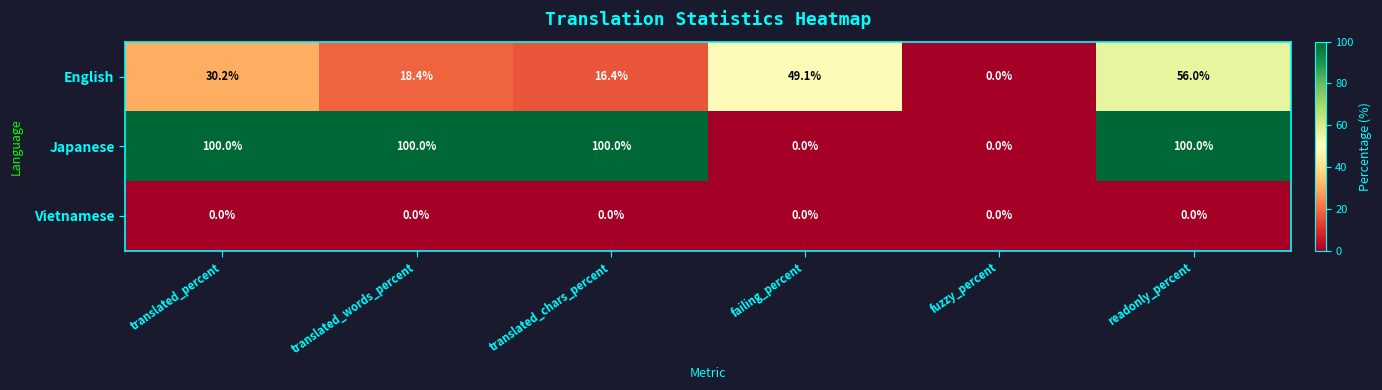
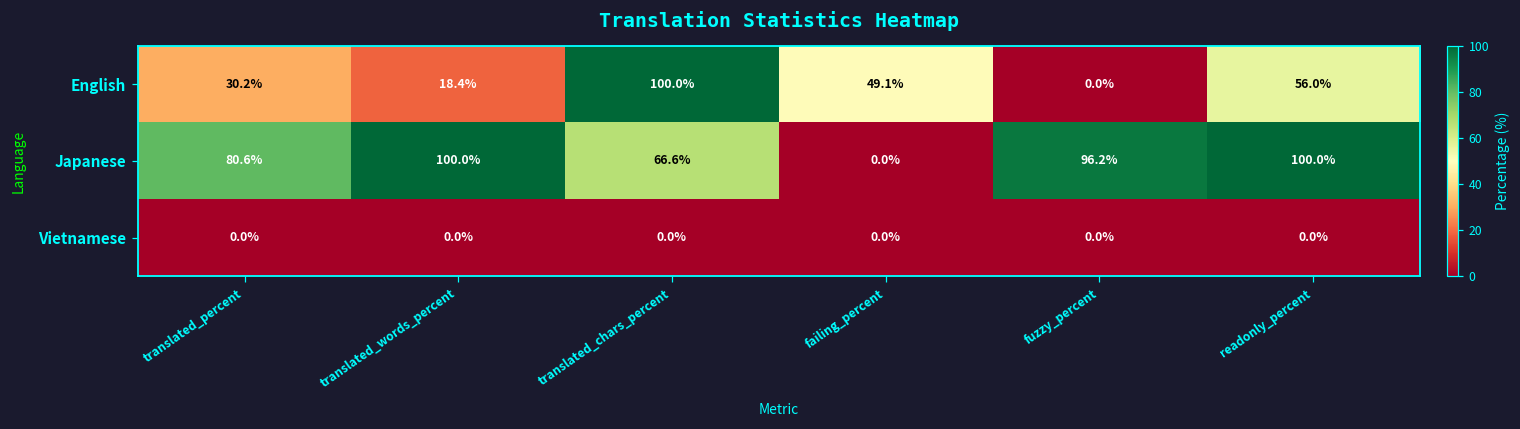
  {
    "English": {
      "translated_percent": "30.2%",
      "translated_words_percent": "18.4%",
-     "translated_chars_percent": "16.4%",
+     "translated_chars_percent": "100.0%",
      "failing_percent": "49.1%",
      "fuzzy_percent": "0.0%",
      "readonly_percent": "56.0%"
    },
    "Japanese": {
-     "translated_percent": "100.0%",
+     "translated_percent": "80.6%",
      "translated_words_percent": "100.0%",
-     "translated_chars_percent": "100.0%",
+     "translated_chars_percent": "66.6%",
      "failing_percent": "0.0%",
-     "fuzzy_percent": "0.0%",
+     "fuzzy_percent": "96.2%",
      "readonly_percent": "100.0%"
    },
    "Vietnamese": {
      "translated_percent": "0.0%",
      "translated_words_percent": "0.0%",
      "translated_chars_percent": "0.0%",
      "failing_percent": "0.0%",
      "fuzzy_percent": "0.0%",
      "readonly_percent": "0.0%"
    }
  }
